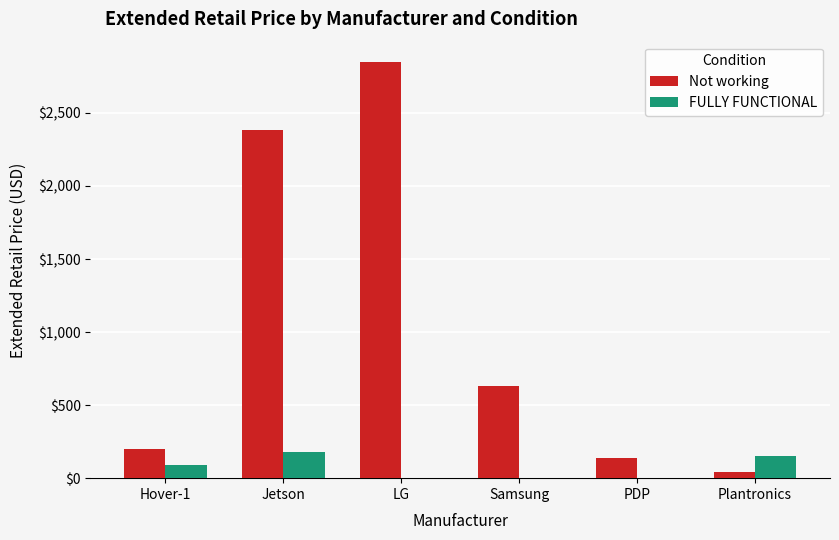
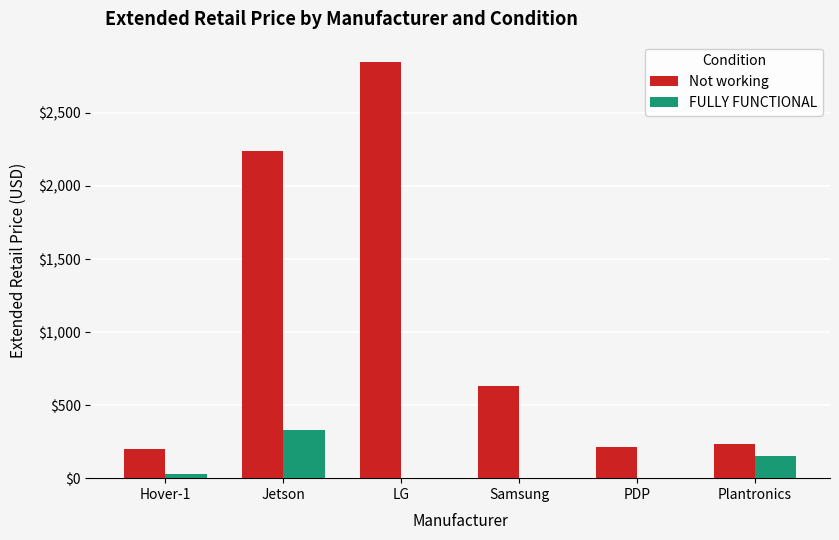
  {
    "Not working": {
      "Hover-1": "$200",
-     "Jetson": "$2,380",
+     "Jetson": "$2,240",
      "LG": "$2,850",
      "Samsung": "$630",
-     "PDP": "$140",
-     "Plantronics": "$40"
+     "PDP": "$210",
+     "Plantronics": "$230"
    },
    "FULLY FUNCTIONAL": {
-     "Hover-1": "$90",
-     "Jetson": "$180",
+     "Hover-1": "$30",
+     "Jetson": "$330",
      "LG": "$0",
      "Samsung": "$0",
      "PDP": "$0",
      "Plantronics": "$150"
    }
  }
